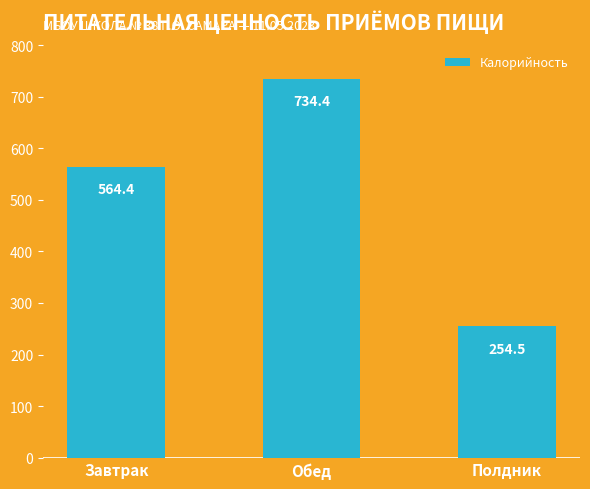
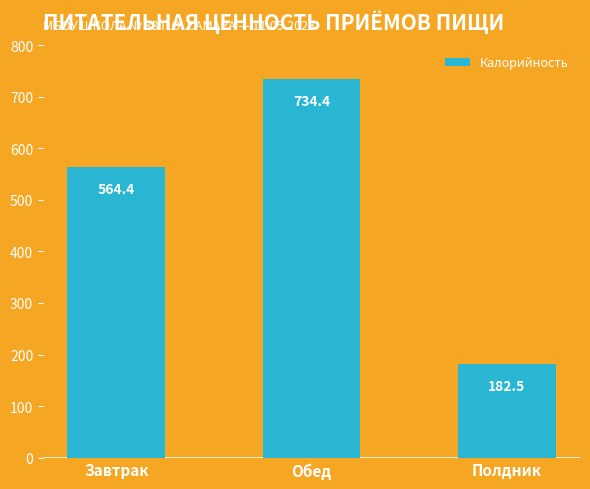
  {
    "Завтрак": 564.4,
    "Обед": 734.4,
-   "Полдник": 254.5
+   "Полдник": 182.5
  }
